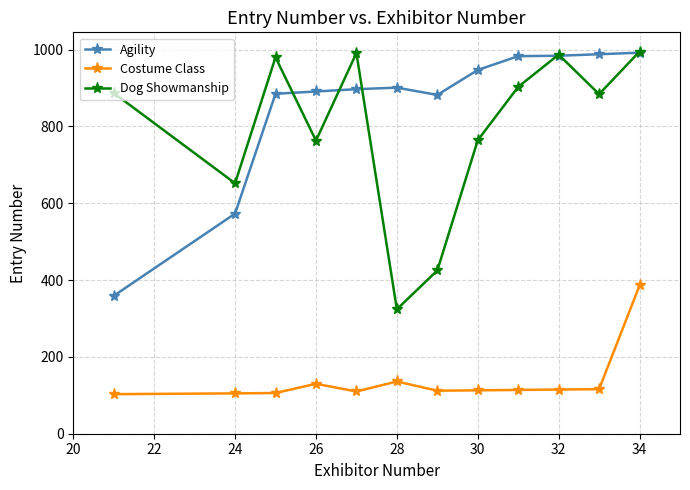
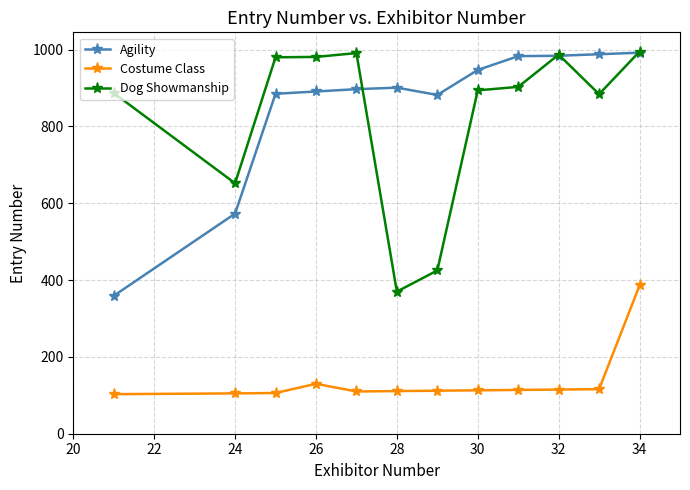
  {
    "Agility": {
      "24": 570,
      "26": 890,
      "28": 900,
      "30": 950
    },
    "Costume Class": {
      "24": 110,
      "26": 130,
-     "28": 140,
+     "28": 110,
      "30": 110,
      "32": 120,
      "34": 390
    },
    "Dog Showmanship": {
      "24": 650,
-     "26": 760,
-     "28": 320,
-     "30": 760
+     "26": 980,
+     "28": 370,
+     "30": 890
    }
  }
